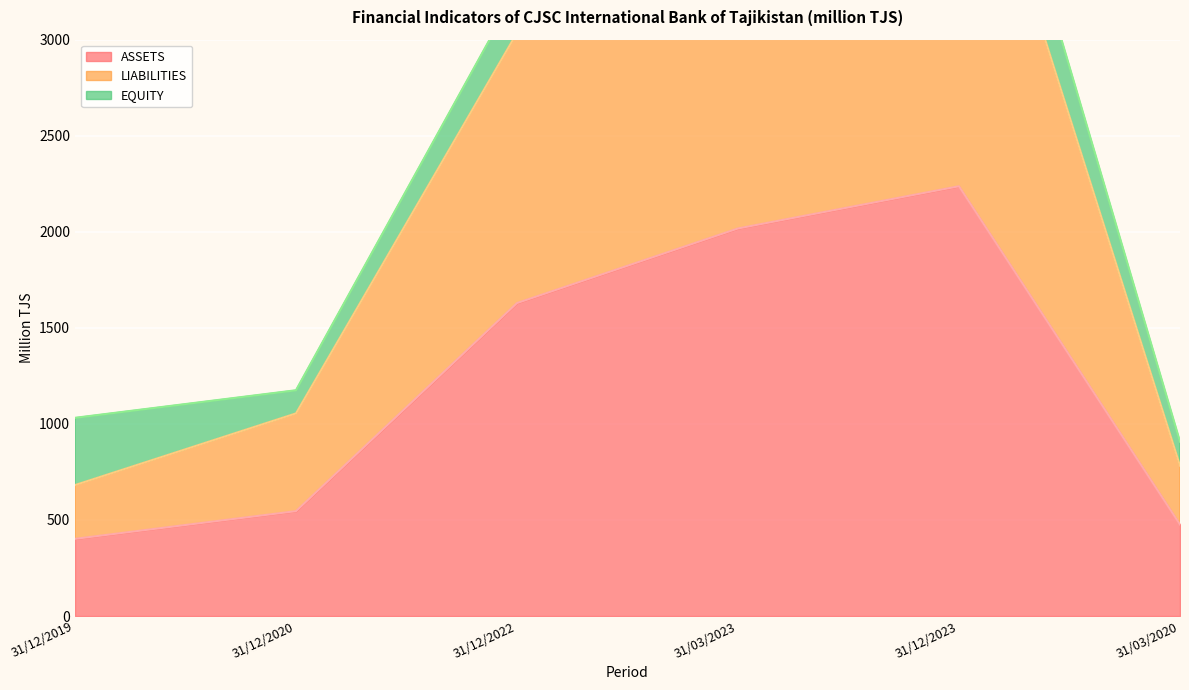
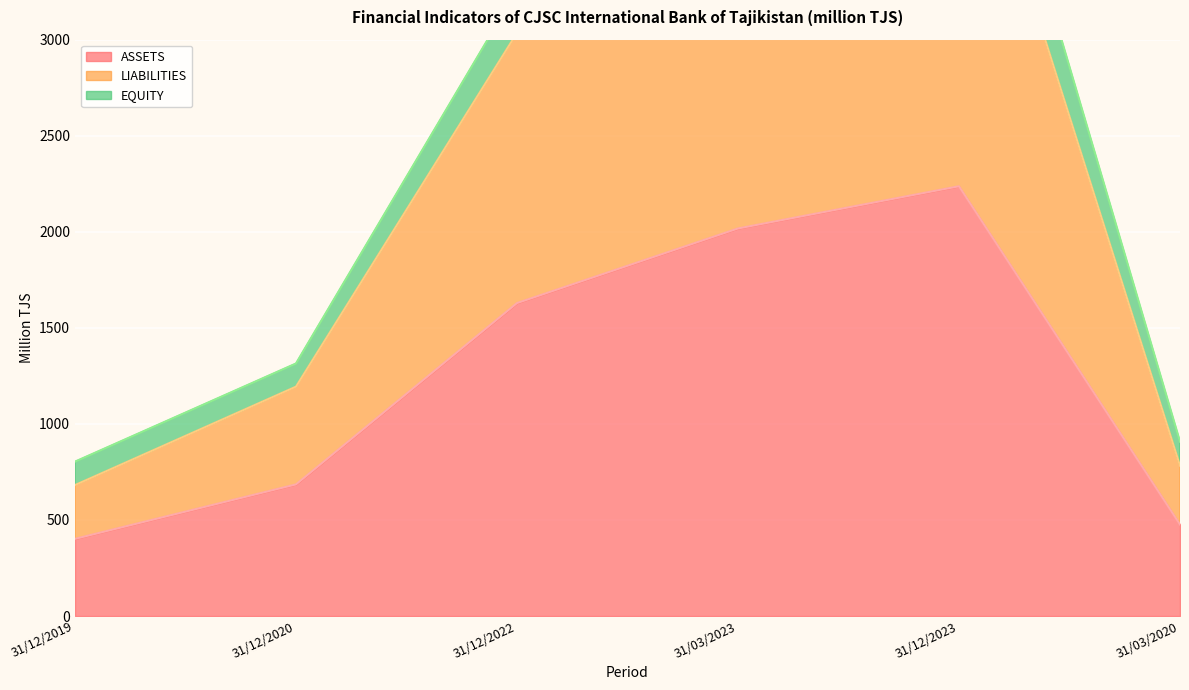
  {
    "ASSETS": {
      "31/12/2019": 400,
-     "31/12/2020": 550,
+     "31/12/2020": 690,
      "31/12/2022": 1630,
      "31/03/2023": 2020,
      "31/12/2023": 2240,
      "31/03/2020": 480
    },
    "LIABILITIES": {
      "31/12/2019": 280,
      "31/12/2020": 510,
      "31/03/2020": 310
    },
    "EQUITY": {
-     "31/12/2019": 350,
+     "31/12/2019": 120,
      "31/12/2020": 120,
      "31/03/2020": 130
    }
  }
